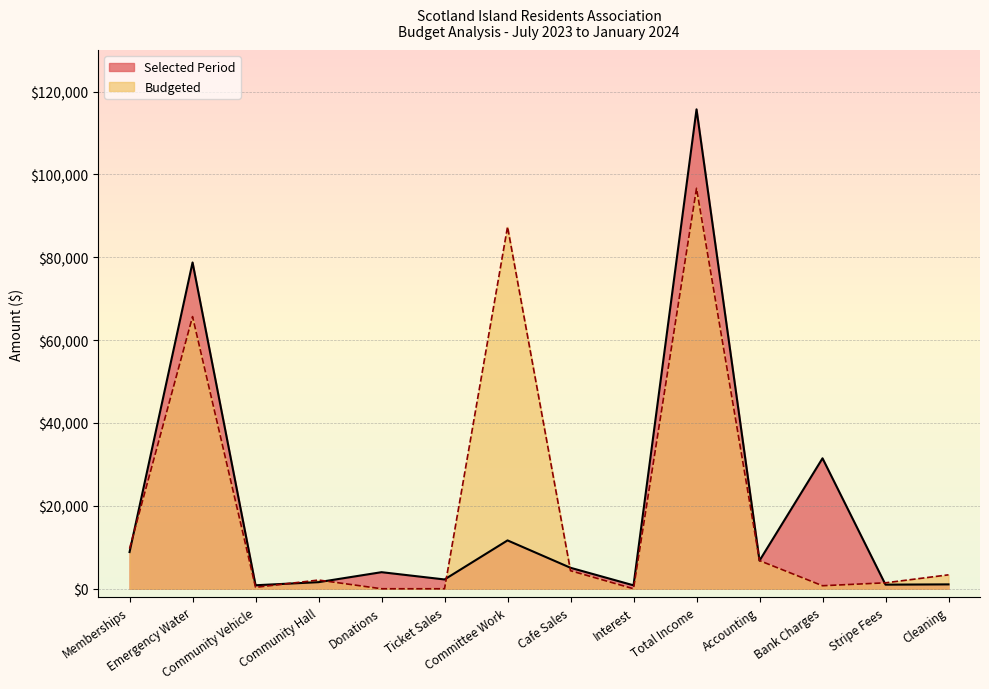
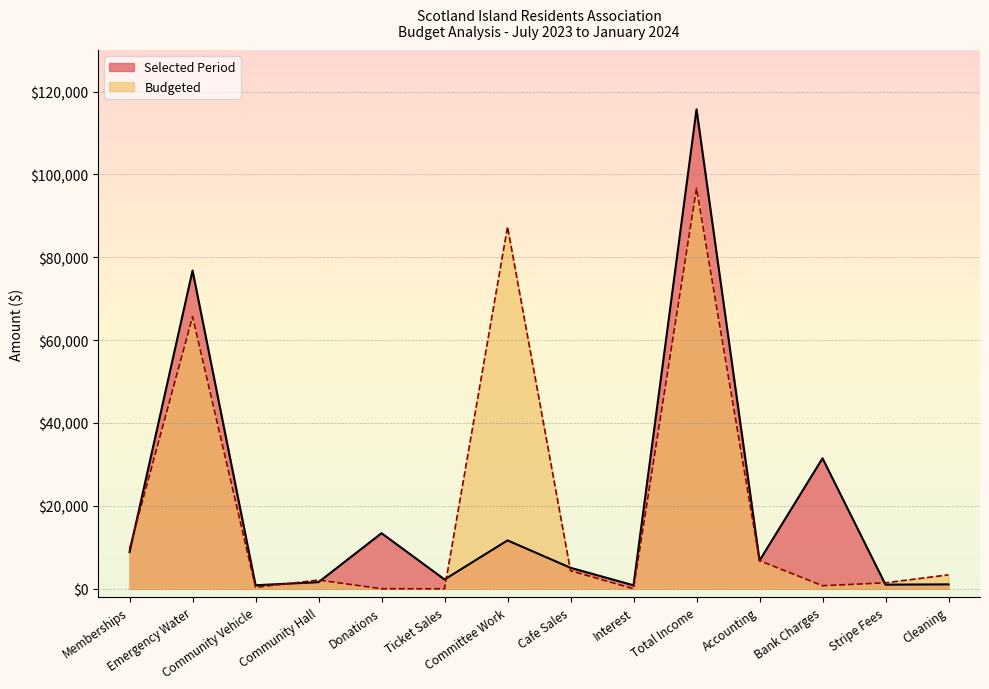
  {
    "Selected Period": {
      "Memberships": "$9,000",
-     "Emergency Water": "$79,000",
-     "Donations": "$4,000",
+     "Emergency Water": "$77,000",
+     "Donations": "$13,000",
      "Ticket Sales": "$2,000",
      "Committee Work": "$12,000",
      "Cafe Sales": "$5,000",
      "Interest": "$1,000",
      "Total Income": "$116,000",
      "Bank Charges": "$31,000",
      "Cleaning": "$1,000"
    },
    "Budgeted": {
      "Memberships": "$10,000",
      "Emergency Water": "$66,000",
      "Donations": "$0",
      "Ticket Sales": "$0",
      "Committee Work": "$87,000",
      "Cafe Sales": "$4,000",
      "Interest": "$0",
      "Total Income": "$97,000",
      "Bank Charges": "$1,000",
      "Cleaning": "$3,000"
    }
  }
